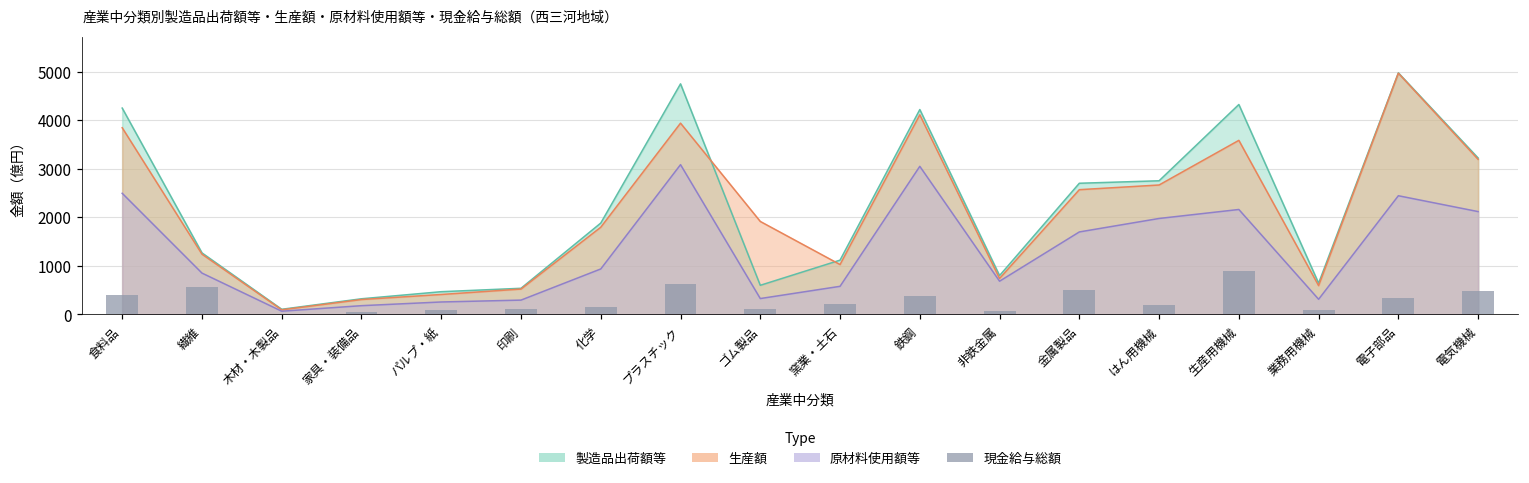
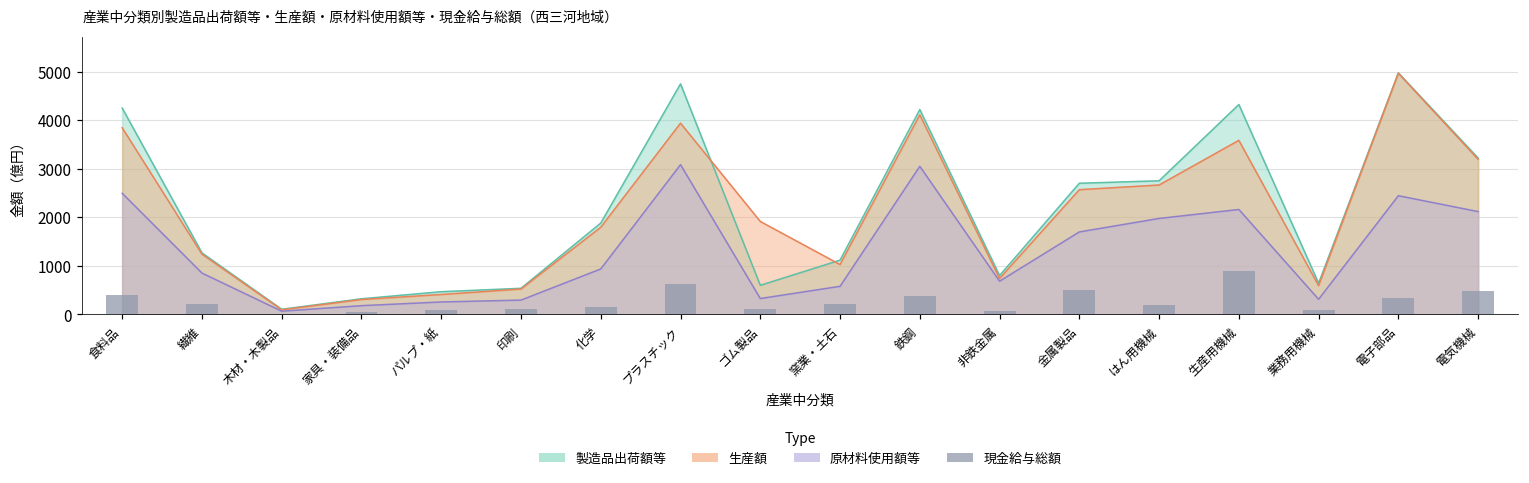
  {
    "現金給与総額": {
      "食料品": 400,
-     "繊維": 600,
+     "繊維": 200,
      "パルプ・紙": 100,
      "印刷": 100,
      "化学": 100,
      "プラスチック": 600,
      "ゴム製品": 100,
      "窯業・土石": 200,
      "鉄鋼": 400,
      "非鉄金属": 100,
      "金属製品": 500,
      "はん用機械": 200,
      "生産用機械": 900,
      "業務用機械": 100,
      "電子部品": 300,
      "電気機械": 500
    },
    "生産額": {
      "食料品": 3800,
      "化学": 1800,
      "プラスチック": 3900,
      "ゴム製品": 1900,
      "窯業・土石": 1000,
      "鉄鋼": 4100,
      "金属製品": 2600,
      "はん用機械": 2700,
      "生産用機械": 3600
    }
  }
